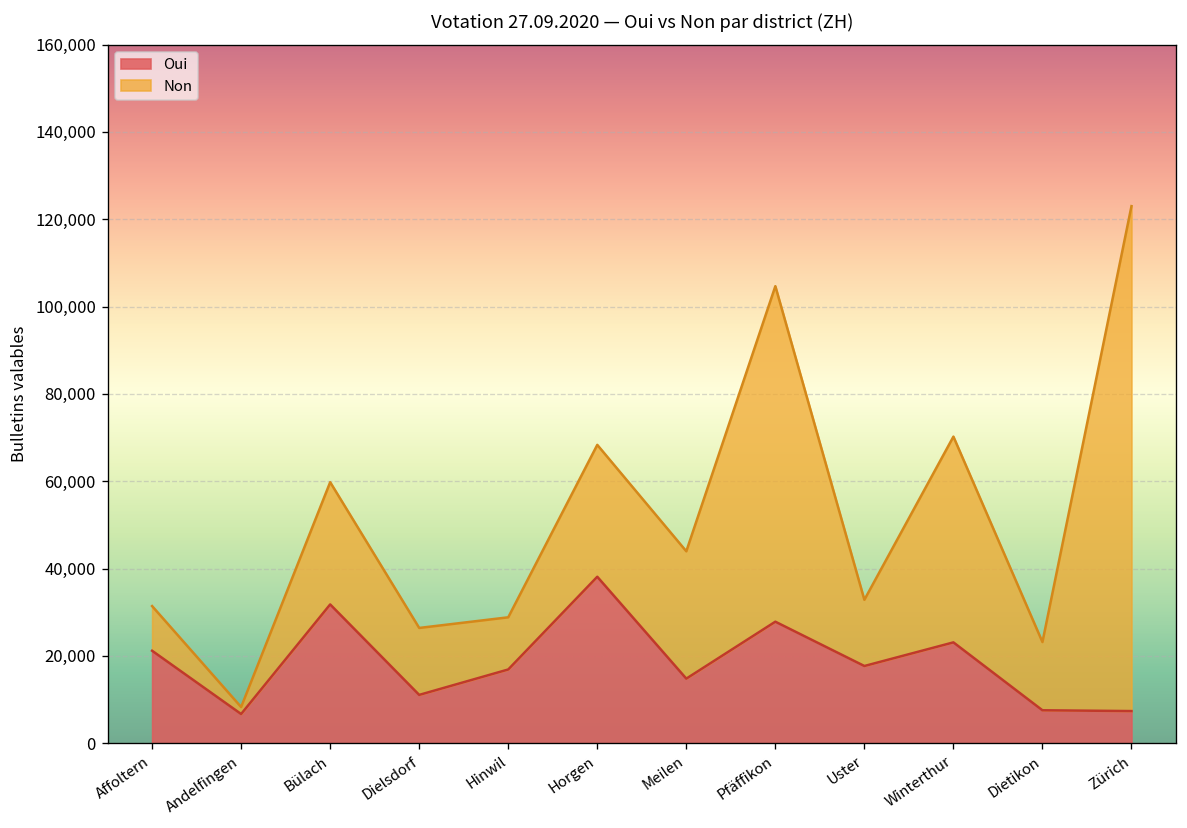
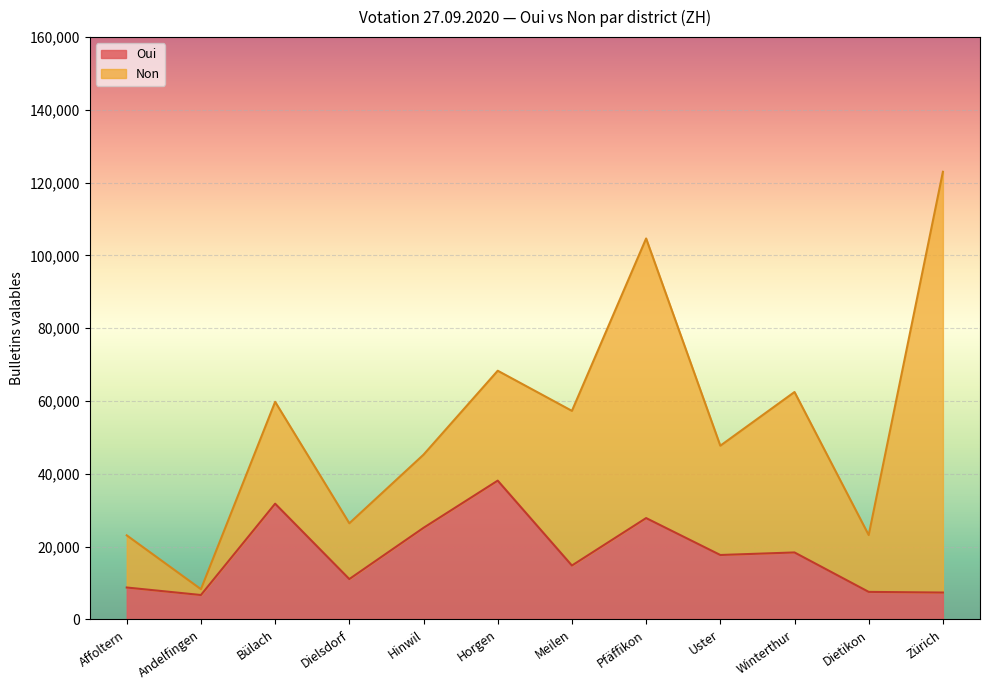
  {
    "Oui": {
-     "Affoltern": "21,000",
+     "Affoltern": "9,000",
      "Andelfingen": "7,000",
      "Bülach": "32,000",
      "Dielsdorf": "11,000",
-     "Hinwil": "17,000",
+     "Hinwil": "25,000",
      "Horgen": "38,000",
      "Meilen": "15,000",
      "Pfäffikon": "28,000",
      "Uster": "18,000",
-     "Winterthur": "23,000",
+     "Winterthur": "18,000",
      "Dietikon": "8,000",
      "Zürich": "7,000"
    },
    "Non": {
-     "Affoltern": "10,000",
+     "Affoltern": "14,000",
      "Andelfingen": "2,000",
      "Bülach": "28,000",
      "Dielsdorf": "15,000",
-     "Hinwil": "12,000",
+     "Hinwil": "20,000",
      "Horgen": "30,000",
-     "Meilen": "29,000",
+     "Meilen": "42,000",
      "Pfäffikon": "77,000",
-     "Uster": "15,000",
-     "Winterthur": "47,000",
+     "Uster": "30,000",
+     "Winterthur": "44,000",
      "Dietikon": "16,000",
      "Zürich": "116,000"
    }
  }
